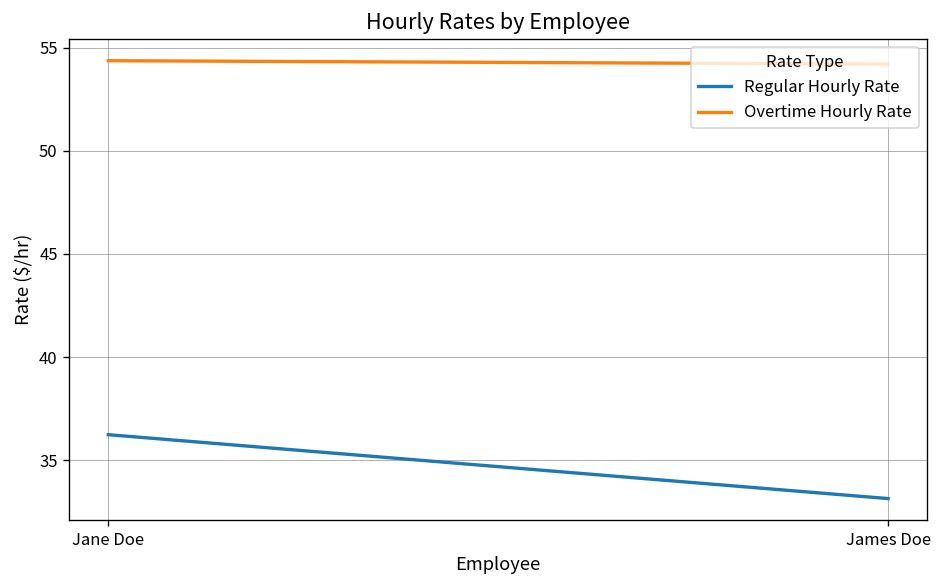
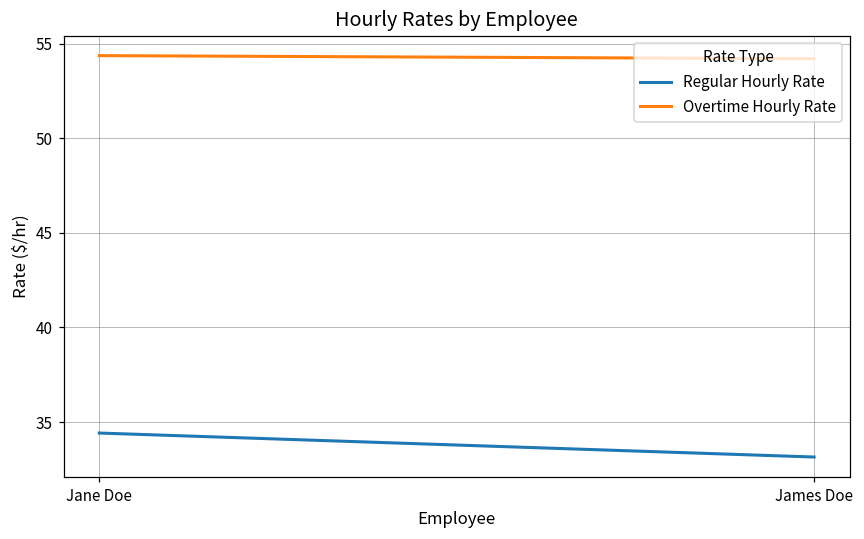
  {
    "Regular Hourly Rate": {
-     "Jane Doe": 36.2,
+     "Jane Doe": 34.4,
      "James Doe": 33.1
    },
    "Overtime Hourly Rate": {
      "Jane Doe": 54.4
    }
  }
